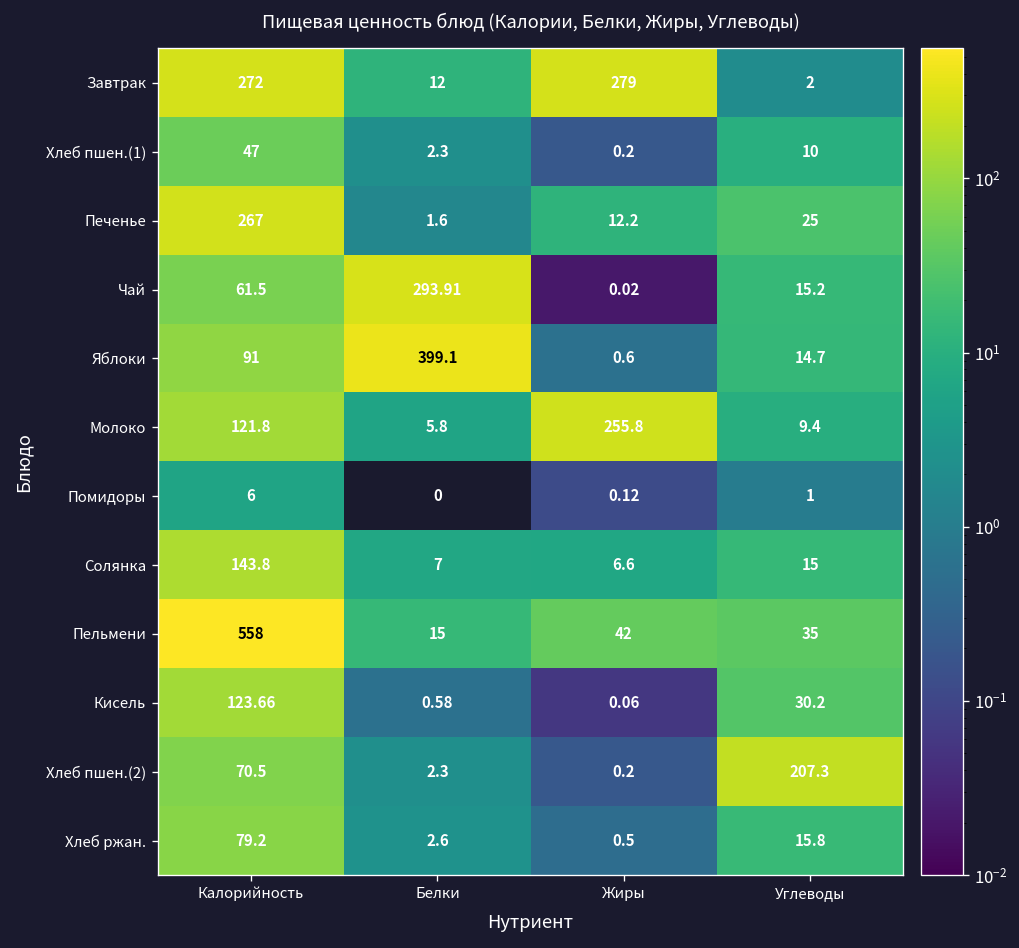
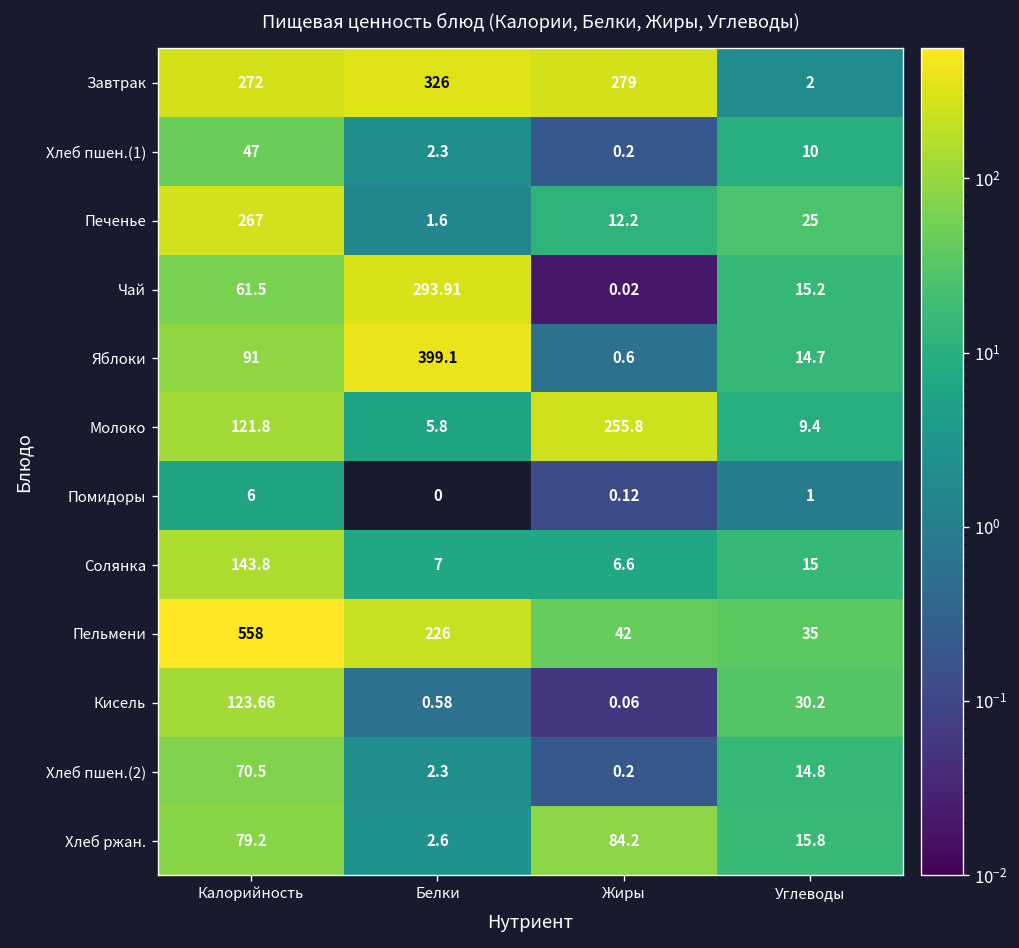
  {
    "Завтрак": {
      "Калорийность": 272,
-     "Белки": 12,
+     "Белки": 326,
      "Жиры": 279,
      "Углеводы": 2
    },
    "Хлеб пшен.(1)": {
      "Калорийность": 47,
      "Белки": 2.3,
      "Жиры": 0.2,
      "Углеводы": 10
    },
    "Печенье": {
      "Калорийность": 267,
      "Белки": 1.6,
      "Жиры": 12.2,
      "Углеводы": 25
    },
    "Чай": {
      "Калорийность": 61.5,
      "Белки": 293.91,
      "Жиры": 0.02,
      "Углеводы": 15.2
    },
    "Яблоки": {
      "Калорийность": 91,
      "Белки": 399.1,
      "Жиры": 0.6,
      "Углеводы": 14.7
    },
    "Молоко": {
      "Калорийность": 121.8,
      "Белки": 5.8,
      "Жиры": 255.8,
      "Углеводы": 9.4
    },
    "Помидоры": {
      "Калорийность": 6,
      "Жиры": 0.12,
      "Углеводы": 1
    },
    "Солянка": {
      "Калорийность": 143.8,
      "Белки": 7,
      "Жиры": 6.6,
      "Углеводы": 15
    },
    "Пельмени": {
      "Калорийность": 558,
-     "Белки": 15,
+     "Белки": 226,
      "Жиры": 42,
      "Углеводы": 35
    },
    "Кисель": {
      "Калорийность": 123.66,
      "Белки": 0.58,
      "Жиры": 0.06,
      "Углеводы": 30.2
    },
    "Хлеб пшен.(2)": {
      "Калорийность": 70.5,
      "Белки": 2.3,
      "Жиры": 0.2,
-     "Углеводы": 207.3
+     "Углеводы": 14.8
    },
    "Хлеб ржан.": {
      "Калорийность": 79.2,
      "Белки": 2.6,
-     "Жиры": 0.5,
+     "Жиры": 84.2,
      "Углеводы": 15.8
    }
  }
